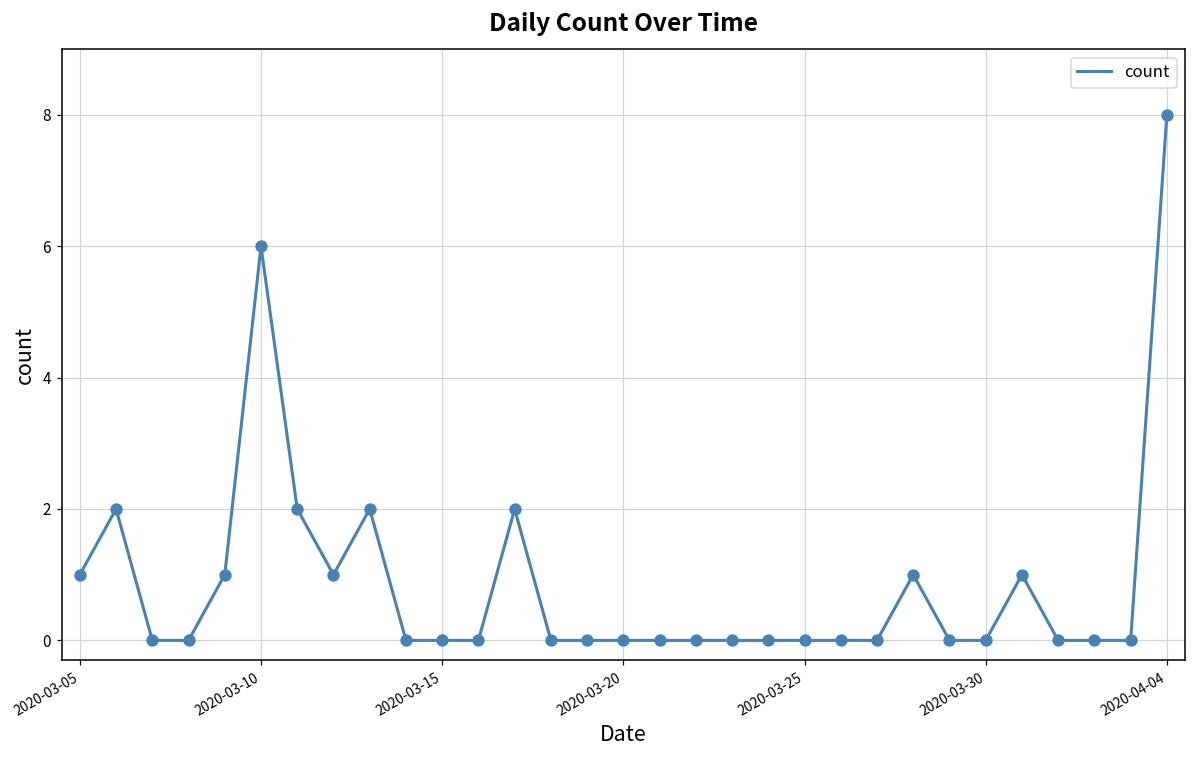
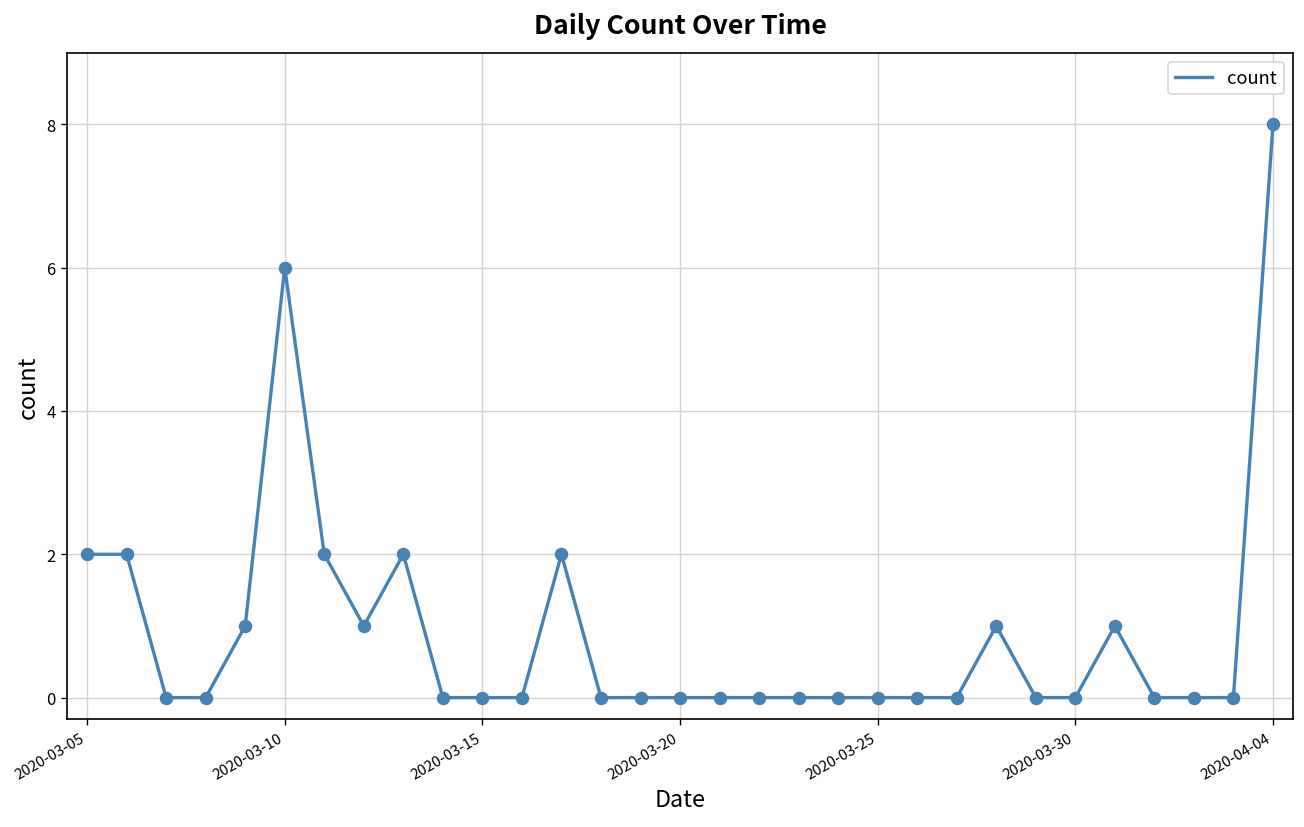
  {
-   "2020-03-05": 1,
+   "2020-03-05": 2,
    "2020-03-10": 6,
    "2020-03-15": 0,
    "2020-03-20": 0,
    "2020-03-25": 0,
    "2020-03-30": 0,
    "2020-04-04": 8
  }
